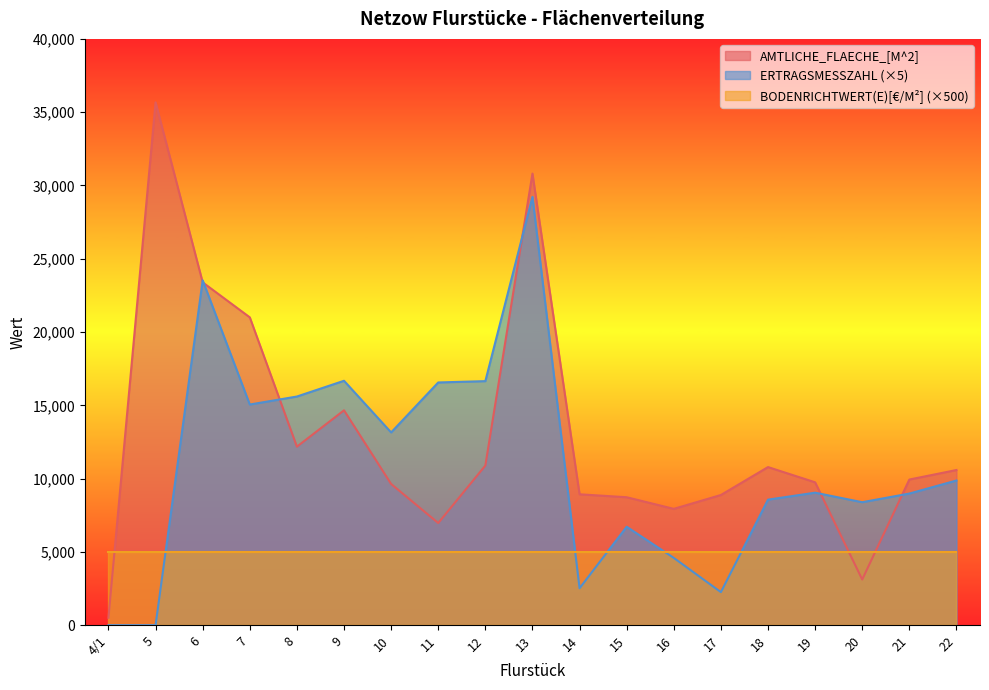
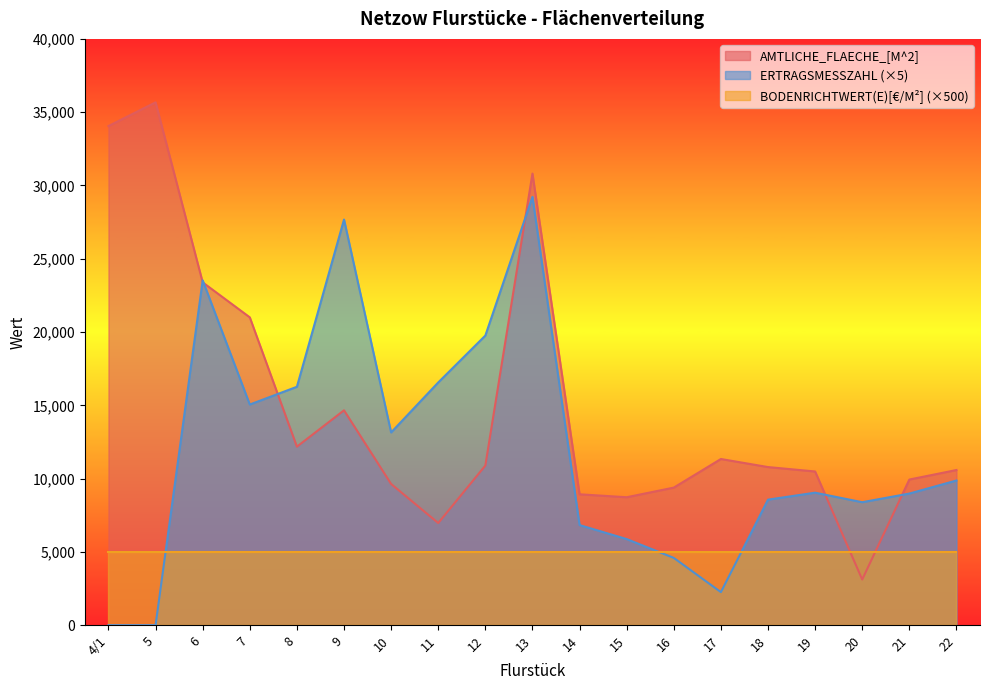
  {
    "AMTLICHE_FLAECHE_[M^2]": {
-     "4/1": "500",
+     "4/1": "34,100",
      "5": "35,700",
      "7": "21,000",
      "8": "12,200",
      "9": "14,700",
      "10": "9,600",
      "11": "7,000",
      "12": "10,900",
      "13": "30,800",
      "14": "8,900",
      "15": "8,700",
-     "16": "7,900",
-     "17": "8,900",
+     "16": "9,400",
+     "17": "11,300",
      "18": "10,800",
-     "19": "9,700",
+     "19": "10,500",
      "20": "3,100",
      "21": "9,900",
      "22": "10,600"
    },
    "ERTRAGSMESSZAHL (×5)": {
      "4/1": "0",
      "5": "0",
      "7": "15,100",
-     "8": "15,600",
-     "9": "16,700",
+     "8": "16,300",
+     "9": "27,700",
      "10": "13,200",
      "11": "16,600",
-     "12": "16,700",
+     "12": "19,800",
      "13": "29,200",
-     "14": "2,500",
-     "15": "6,700",
+     "14": "6,800",
+     "15": "5,900",
      "16": "4,600",
      "17": "2,300",
      "18": "8,600",
      "19": "9,000",
      "20": "8,400",
      "21": "9,000",
      "22": "9,900"
    },
    "BODENRICHTWERT(E)[€/M²] (×500)": {
      "4/1": "5,000",
      "5": "5,000",
      "6": "5,000",
      "7": "5,000",
      "8": "5,000",
      "9": "5,000",
      "10": "5,000",
      "11": "5,000",
      "12": "5,000",
      "13": "5,000",
      "14": "5,000",
      "15": "5,000",
      "16": "5,000",
      "17": "5,000",
      "18": "5,000",
      "19": "5,000",
      "20": "5,000",
      "21": "5,000",
      "22": "5,000"
    }
  }
